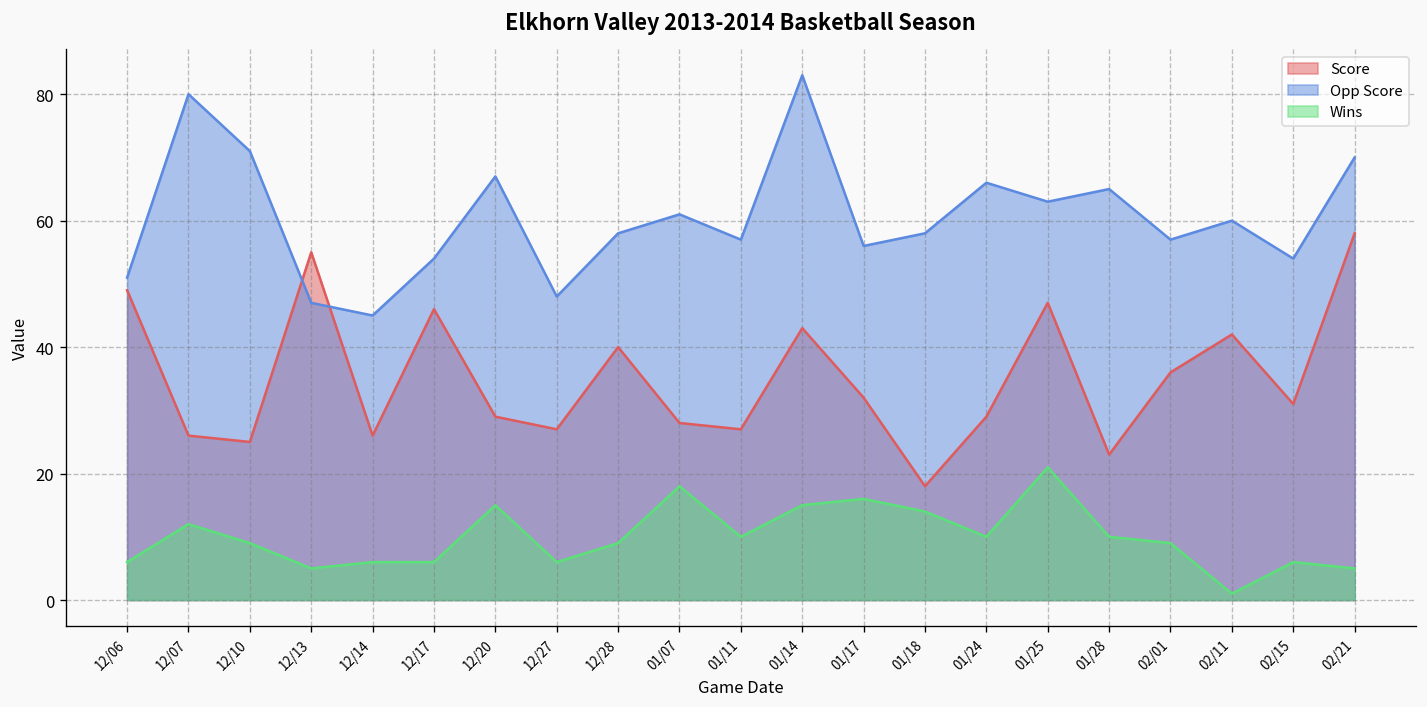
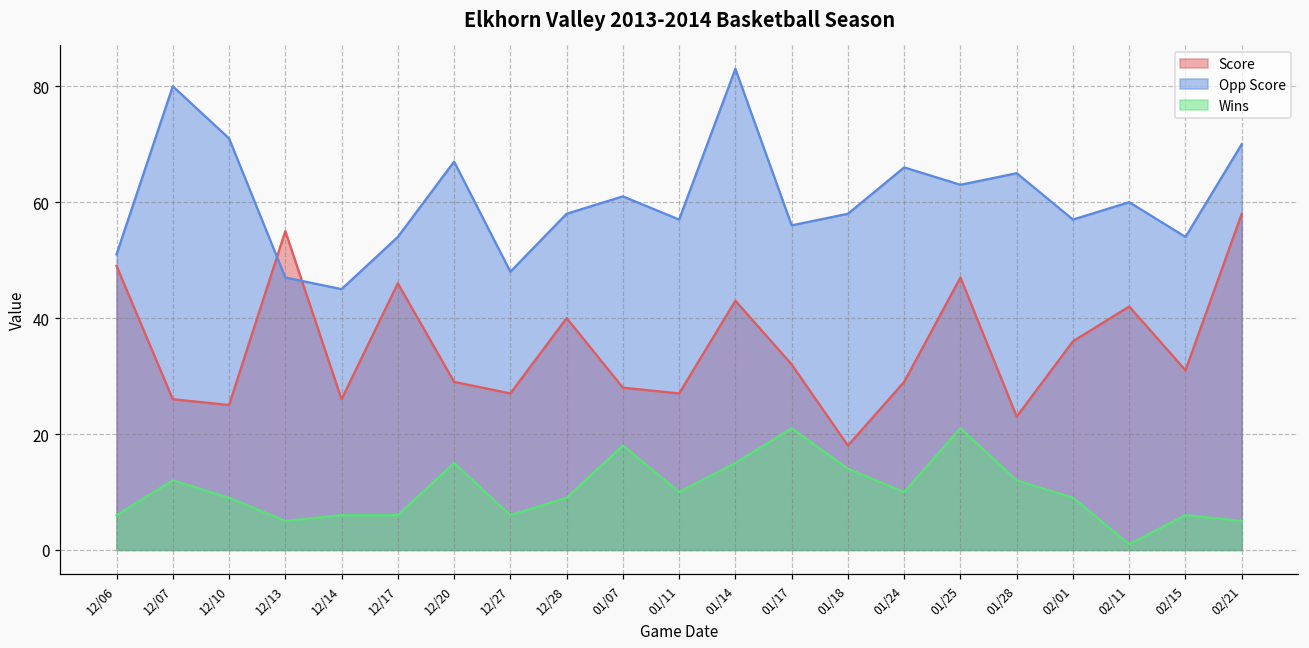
  {
    "Score": {
      "12/06": 49,
      "12/07": 26,
      "12/10": 25,
      "12/13": 55,
      "12/14": 26,
      "12/17": 46,
      "12/20": 29,
      "12/27": 27,
      "12/28": 40,
      "01/07": 28,
      "01/11": 27,
      "01/14": 43,
      "01/17": 32,
      "01/18": 18,
      "01/24": 29,
      "01/25": 47,
      "01/28": 23,
      "02/01": 36,
      "02/11": 42,
      "02/15": 31,
      "02/21": 58
    },
    "Opp Score": {
      "12/06": 51,
      "12/07": 80,
      "12/10": 71,
      "12/13": 47,
      "12/14": 45,
      "12/17": 54,
      "12/20": 67,
      "12/27": 48,
      "12/28": 58,
      "01/07": 61,
      "01/11": 57,
      "01/14": 83,
      "01/17": 56,
      "01/18": 58,
      "01/24": 66,
      "01/25": 63,
      "01/28": 65,
      "02/01": 57,
      "02/11": 60,
      "02/15": 54,
      "02/21": 70
    },
    "Wins": {
      "12/06": 6,
      "12/07": 12,
      "12/10": 9,
      "12/13": 5,
      "12/14": 6,
      "12/17": 6,
      "12/20": 15,
      "12/27": 6,
      "12/28": 9,
      "01/07": 18,
      "01/11": 10,
      "01/14": 15,
-     "01/17": 16,
+     "01/17": 21,
      "01/18": 14,
      "01/24": 10,
      "01/25": 21,
-     "01/28": 10,
+     "01/28": 12,
      "02/01": 9,
      "02/11": 1,
      "02/15": 6,
      "02/21": 5
    }
  }
